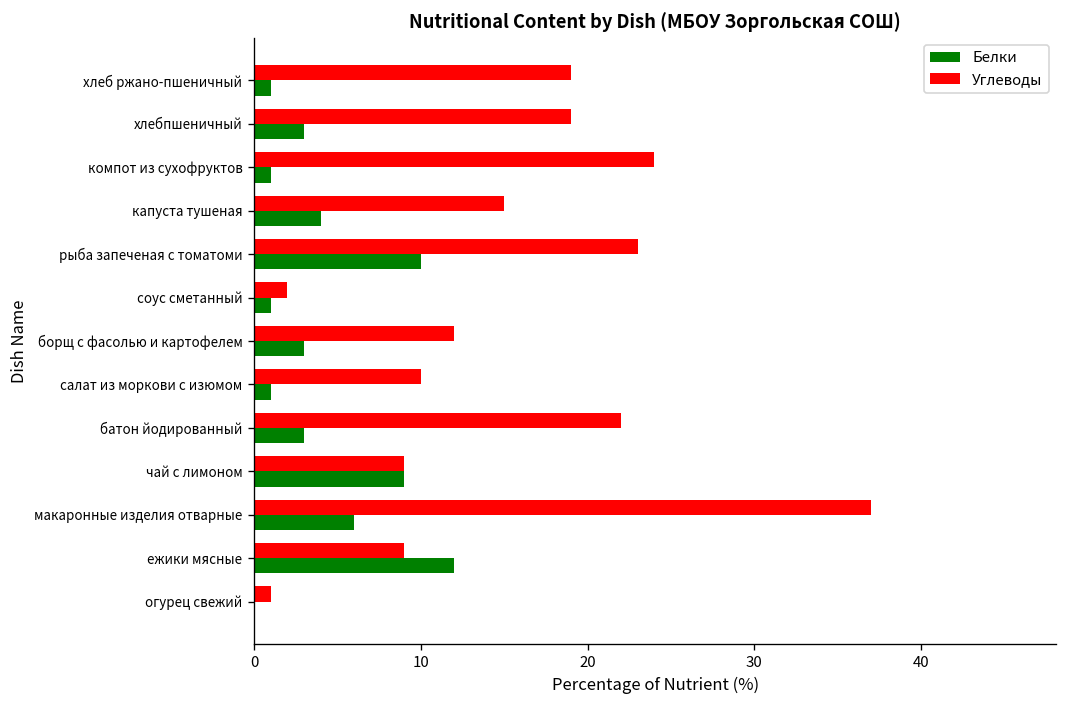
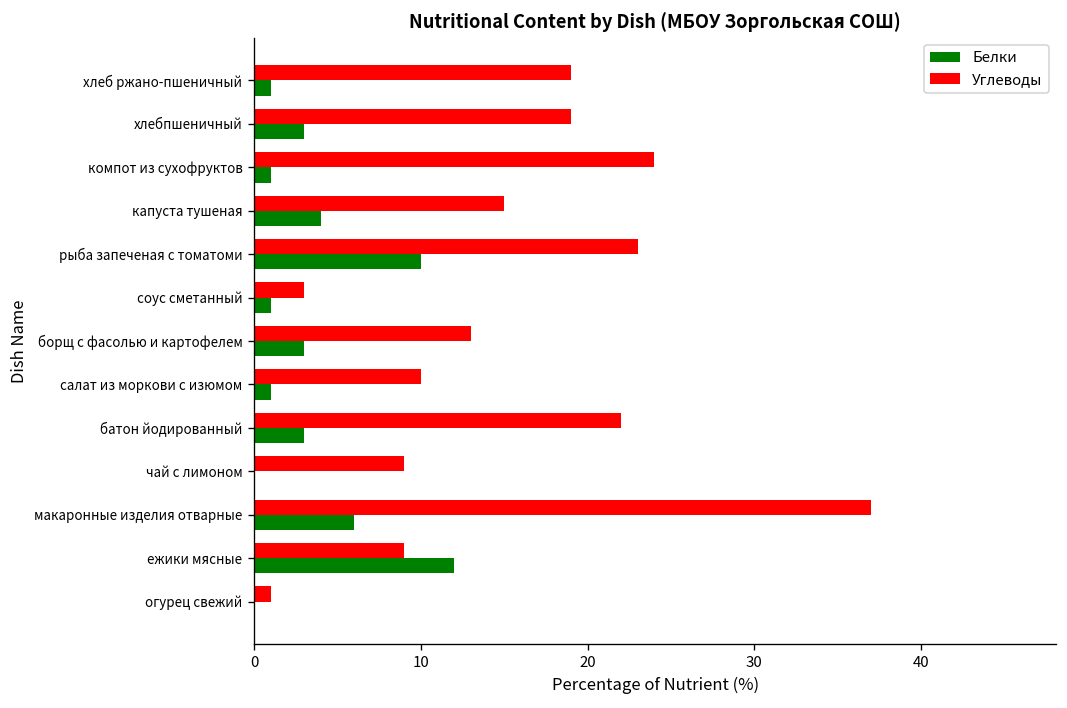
  {
    "Белки": {
      "хлеб ржано-пшеничный": 1,
      "хлебпшеничный": 3,
      "компот из сухофруктов": 1,
      "капуста тушеная": 4,
      "рыба запеченая с томатоми": 10,
      "соус сметанный": 1,
      "борщ с фасолью и картофелем": 3,
      "салат из моркови с изюмом": 1,
      "батон йодированный": 3,
-     "чай с лимоном": 9,
+     "чай с лимоном": 0,
      "макаронные изделия отварные": 6,
      "ежики мясные": 12,
      "огурец свежий": 0
    },
    "Углеводы": {
      "хлеб ржано-пшеничный": 19,
      "хлебпшеничный": 19,
      "компот из сухофруктов": 24,
      "капуста тушеная": 15,
      "рыба запеченая с томатоми": 23,
-     "соус сметанный": 2,
-     "борщ с фасолью и картофелем": 12,
+     "соус сметанный": 3,
+     "борщ с фасолью и картофелем": 13,
      "салат из моркови с изюмом": 10,
      "батон йодированный": 22,
      "чай с лимоном": 9,
      "макаронные изделия отварные": 37,
      "ежики мясные": 9,
      "огурец свежий": 1
    }
  }
